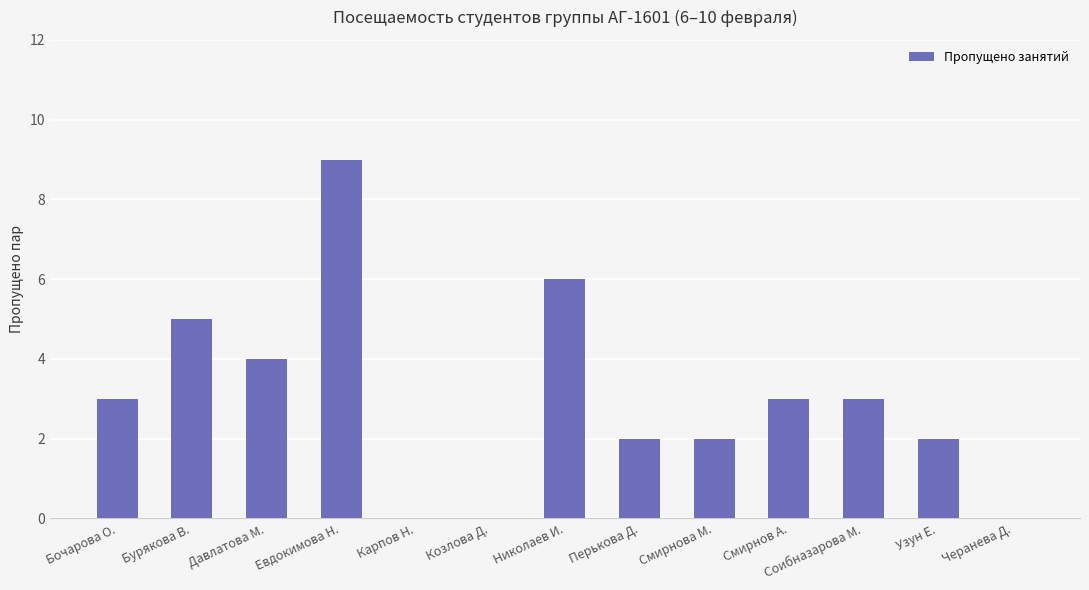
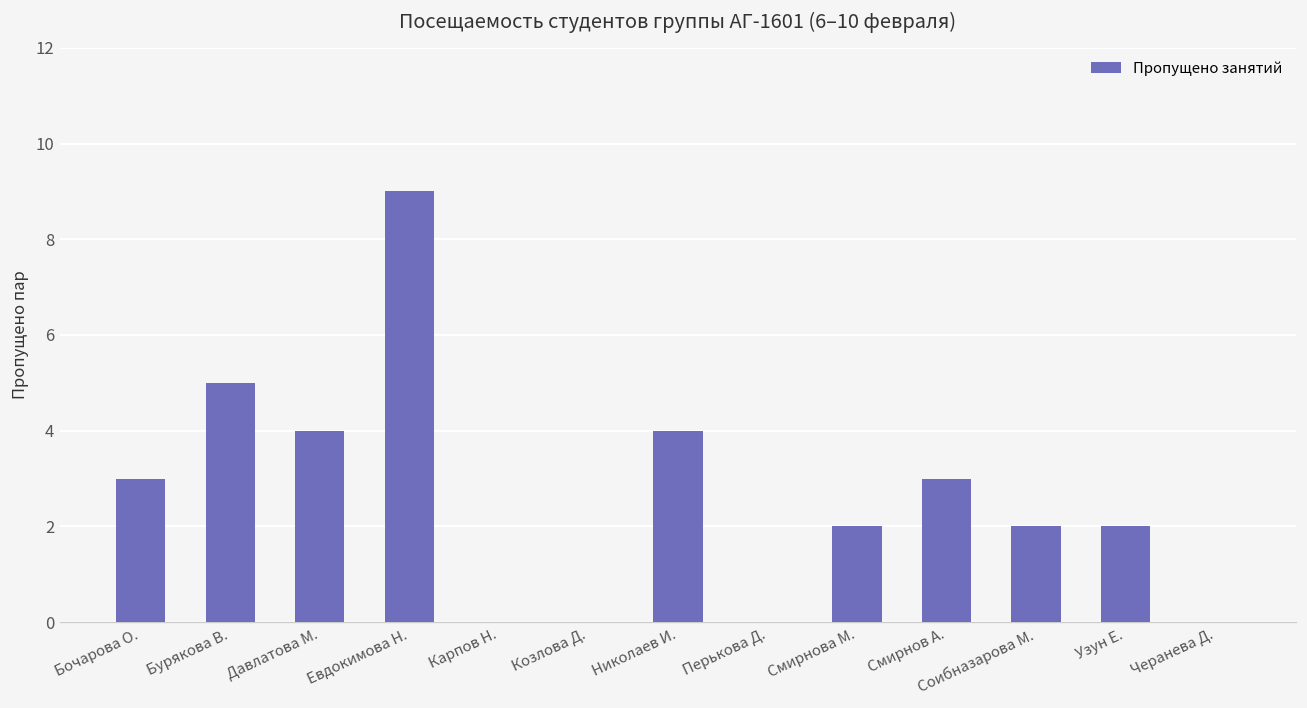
  {
    "Бочарова О.": 3,
    "Бурякова В.": 5,
    "Давлатова М.": 4,
    "Евдокимова Н.": 9,
    "Карпов Н.": 0,
    "Козлова Д.": 0,
-   "Николаев И.": 6,
-   "Перькова Д.": 2,
+   "Николаев И.": 4,
+   "Перькова Д.": 0,
    "Смирнова М.": 2,
    "Смирнов А.": 3,
-   "Соибназарова М.": 3,
+   "Соибназарова М.": 2,
    "Узун Е.": 2,
    "Черанева Д.": 0
  }
